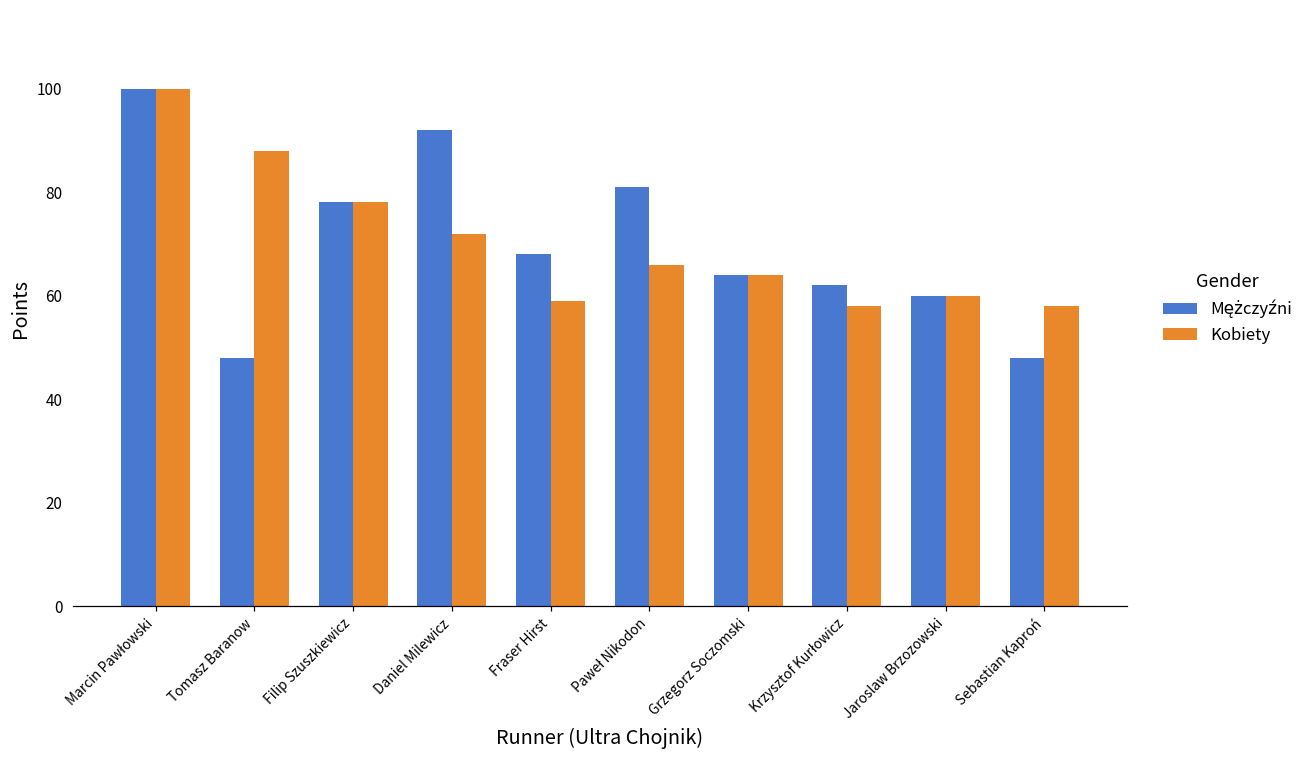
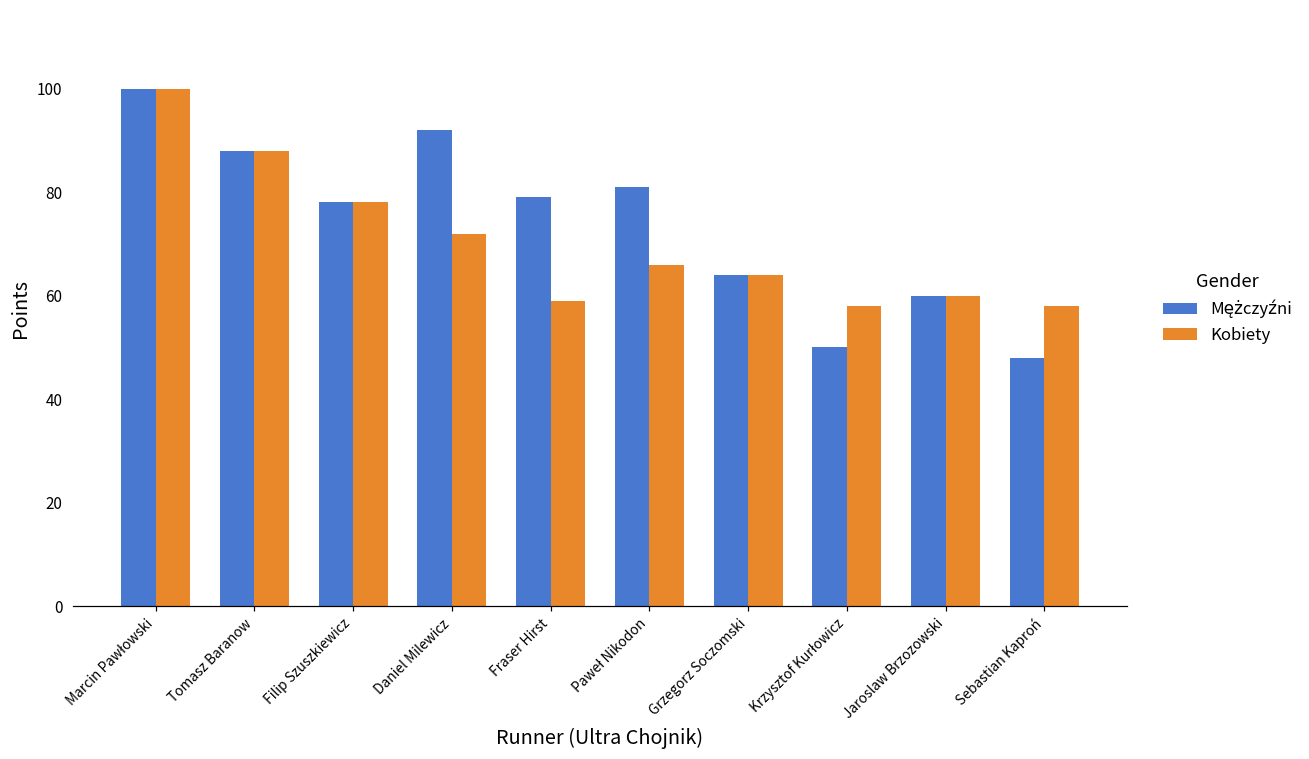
  {
    "Mężczyźni": {
      "Marcin Pawłowski": 100,
-     "Tomasz Baranow": 48,
+     "Tomasz Baranow": 88,
      "Filip Szuszkiewicz": 78,
      "Daniel Milewicz": 92,
-     "Fraser Hirst": 68,
+     "Fraser Hirst": 79,
      "Paweł Nikodon": 81,
      "Grzegorz Soczomski": 64,
-     "Krzysztof Kurłowicz": 62,
+     "Krzysztof Kurłowicz": 50,
      "Jaroslaw Brzozowski": 60,
      "Sebastian Kaproń": 48
    },
    "Kobiety": {
      "Marcin Pawłowski": 100,
      "Tomasz Baranow": 88,
      "Filip Szuszkiewicz": 78,
      "Daniel Milewicz": 72,
      "Fraser Hirst": 59,
      "Paweł Nikodon": 66,
      "Grzegorz Soczomski": 64,
      "Krzysztof Kurłowicz": 58,
      "Jaroslaw Brzozowski": 60,
      "Sebastian Kaproń": 58
    }
  }
